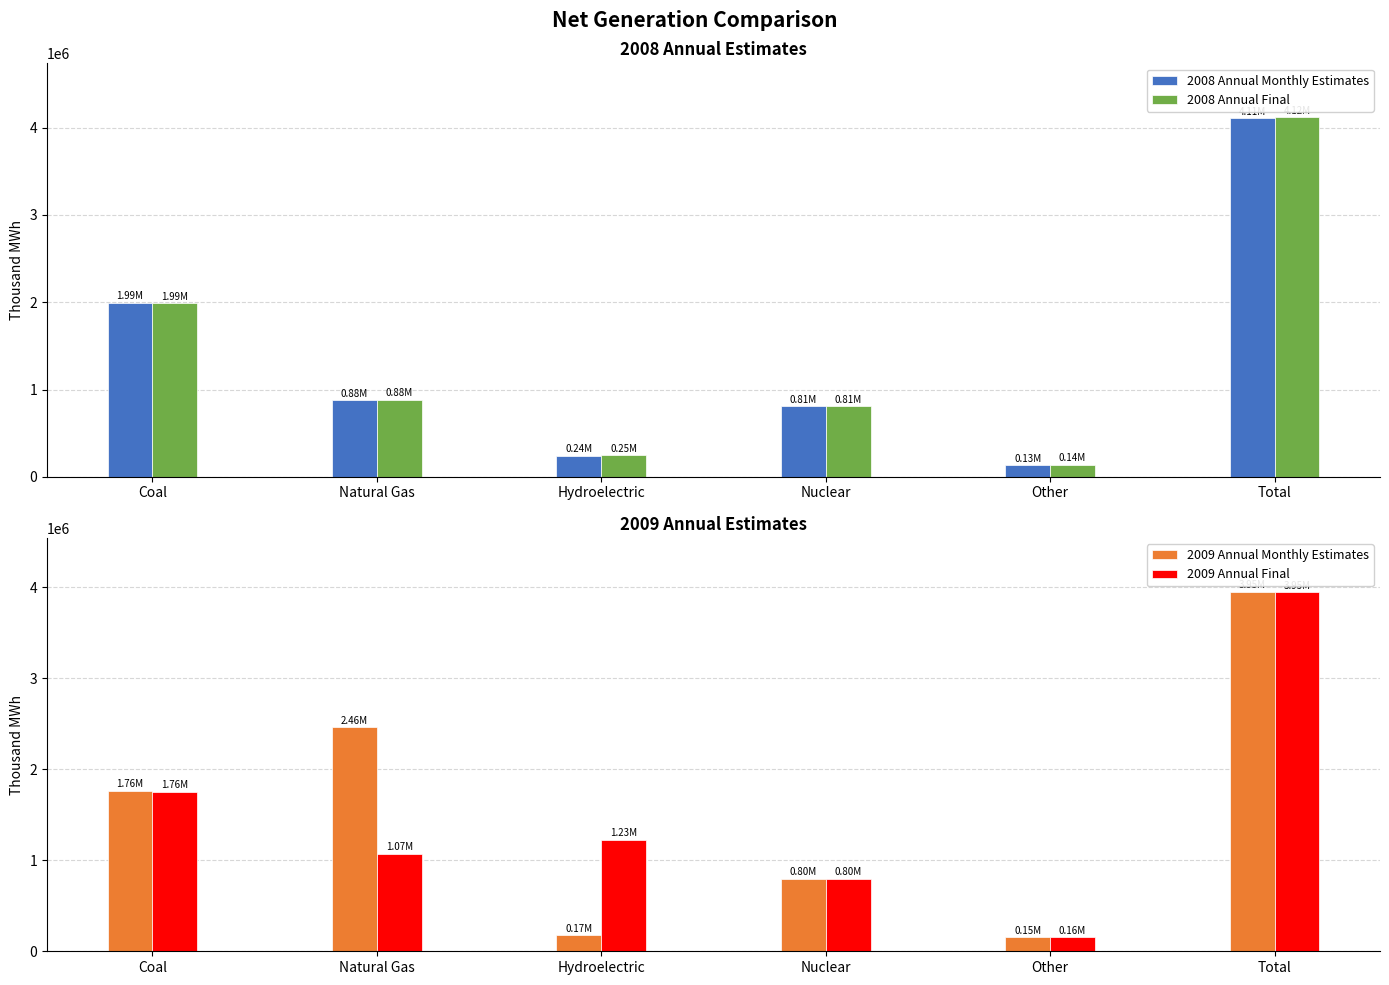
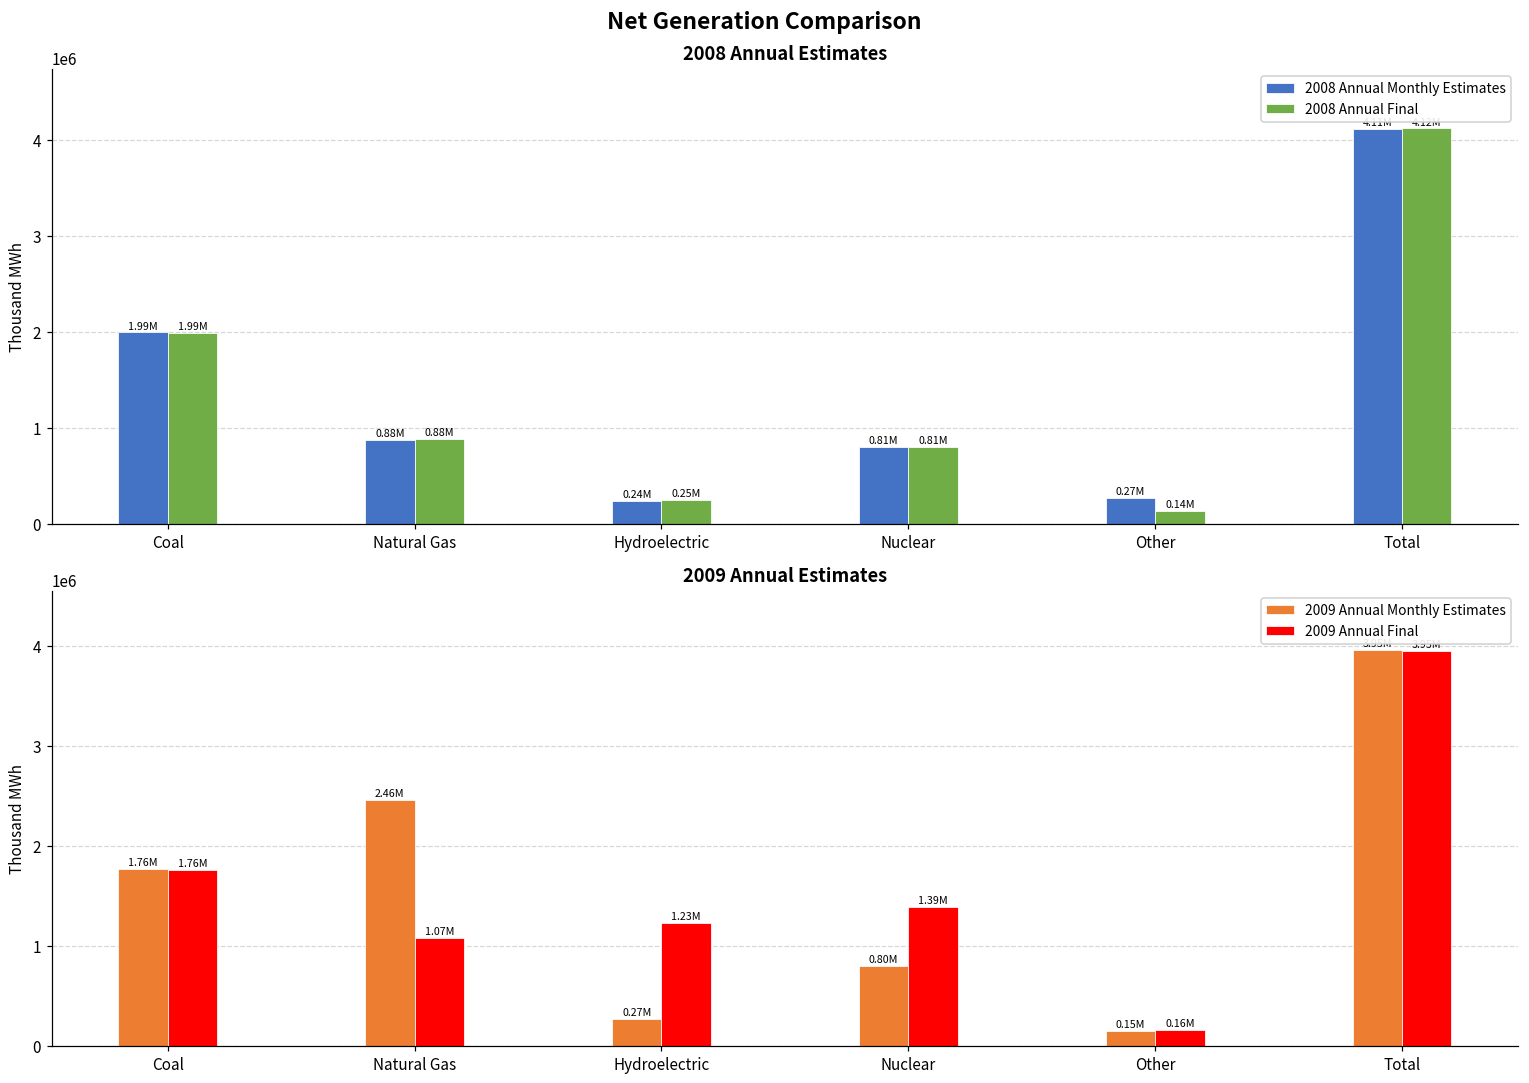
  {
    "2008 Annual Estimates": {
      "2008 Annual Monthly Estimates": {
        "Coal": "1.99M",
        "Natural Gas": "0.88M",
        "Hydroelectric": "0.24M",
        "Nuclear": "0.81M",
-       "Other": "0.13M"
+       "Other": "0.27M"
      },
      "2008 Annual Final": {
        "Coal": "1.99M",
        "Natural Gas": "0.88M",
        "Hydroelectric": "0.25M",
        "Nuclear": "0.81M",
        "Other": "0.14M"
      }
    },
    "2009 Annual Estimates": {
      "2009 Annual Monthly Estimates": {
        "Coal": "1.76M",
        "Natural Gas": "2.46M",
-       "Hydroelectric": "0.17M",
+       "Hydroelectric": "0.27M",
        "Nuclear": "0.80M",
        "Other": "0.15M"
      },
      "2009 Annual Final": {
        "Coal": "1.76M",
        "Natural Gas": "1.07M",
        "Hydroelectric": "1.23M",
-       "Nuclear": "0.80M",
+       "Nuclear": "1.39M",
        "Other": "0.16M"
      }
    }
  }
